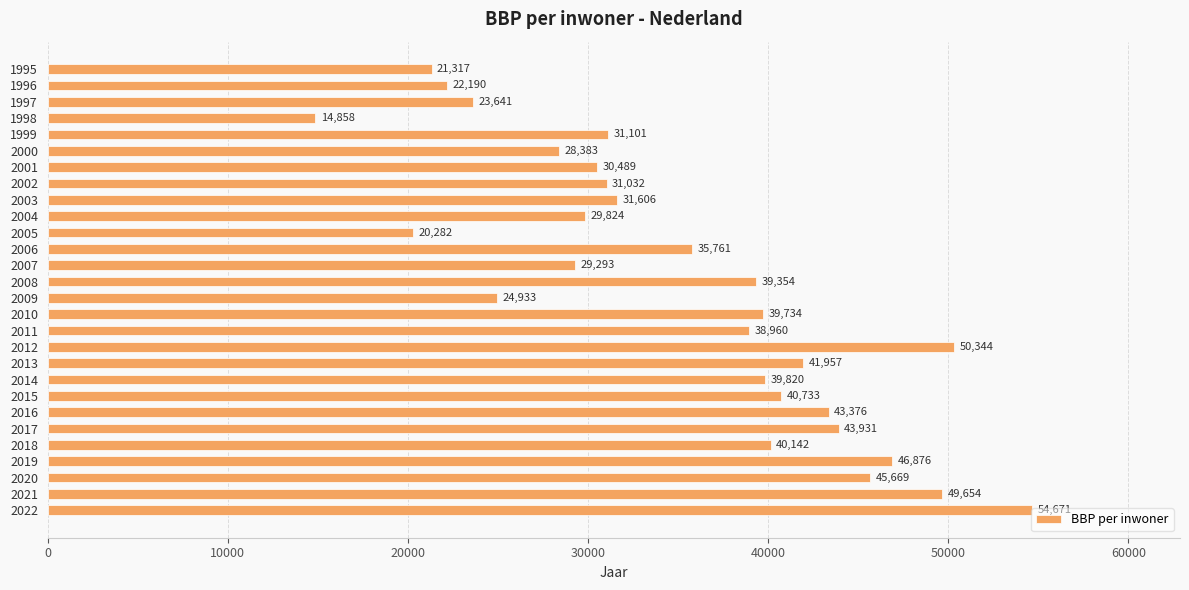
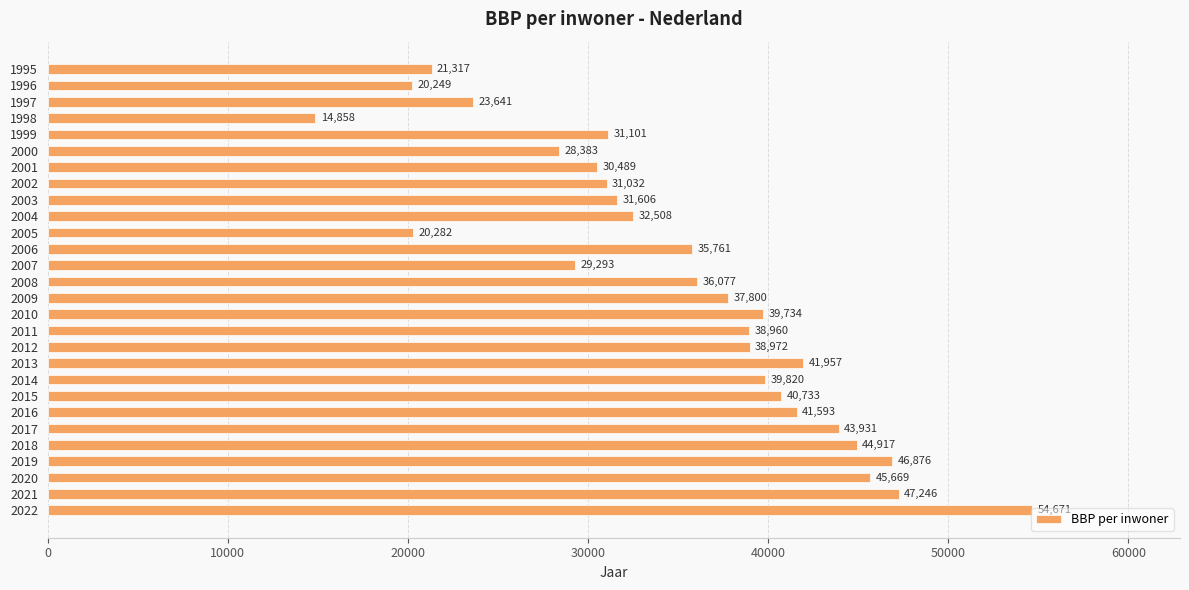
  {
    "1995": "21,317",
-   "1996": "22,190",
+   "1996": "20,249",
    "1997": "23,641",
    "1998": "14,858",
    "1999": "31,101",
    "2000": "28,383",
    "2001": "30,489",
    "2002": "31,032",
    "2003": "31,606",
-   "2004": "29,824",
+   "2004": "32,508",
    "2005": "20,282",
    "2006": "35,761",
    "2007": "29,293",
-   "2008": "39,354",
-   "2009": "24,933",
+   "2008": "36,077",
+   "2009": "37,800",
    "2010": "39,734",
    "2011": "38,960",
-   "2012": "50,344",
+   "2012": "38,972",
    "2013": "41,957",
    "2014": "39,820",
    "2015": "40,733",
-   "2016": "43,376",
+   "2016": "41,593",
    "2017": "43,931",
-   "2018": "40,142",
+   "2018": "44,917",
    "2019": "46,876",
    "2020": "45,669",
-   "2021": "49,654"
+   "2021": "47,246"
  }
